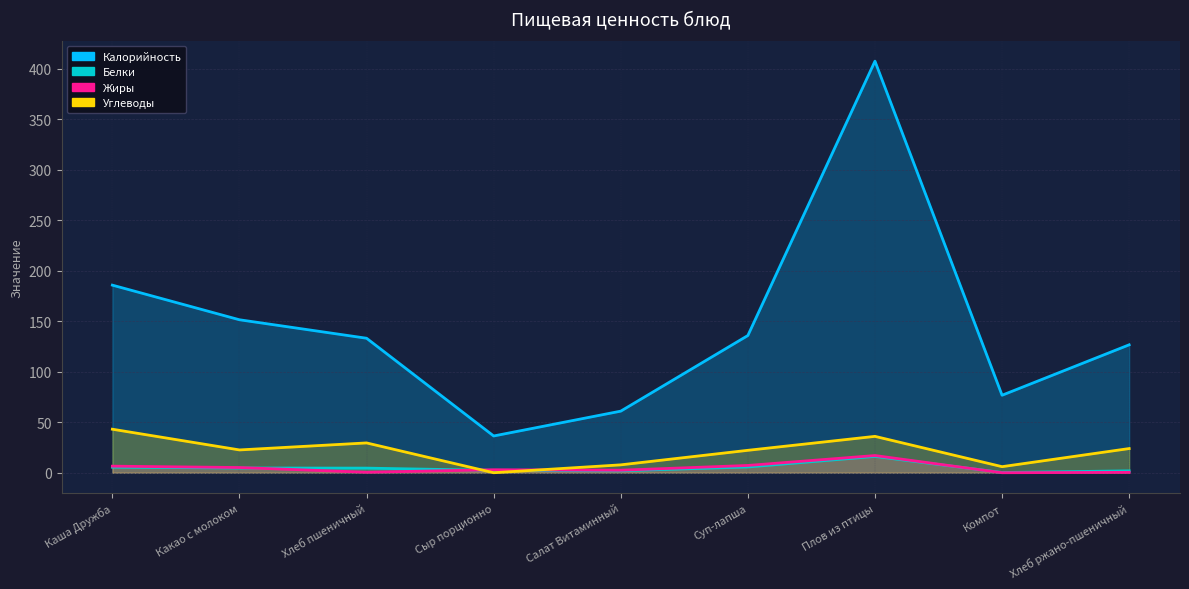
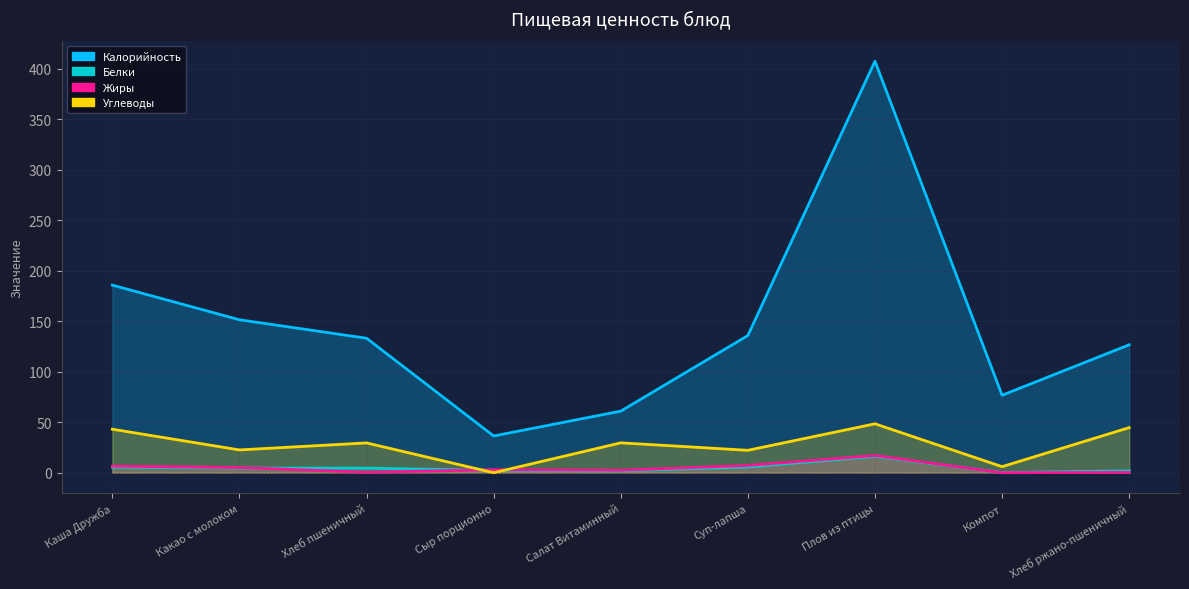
  {
    "Жиры": {
      "Хлеб пшеничный": 0
    },
    "Углеводы": {
      "Каша Дружба": 43,
      "Какао с молоком": 23,
      "Хлеб пшеничный": 30,
-     "Салат Витаминный": 8,
+     "Салат Витаминный": 30,
      "Суп-лапша": 22,
-     "Плов из птицы": 36,
+     "Плов из птицы": 48,
      "Компот": 6,
-     "Хлеб ржано-пшеничный": 24
+     "Хлеб ржано-пшеничный": 45
    }
  }
